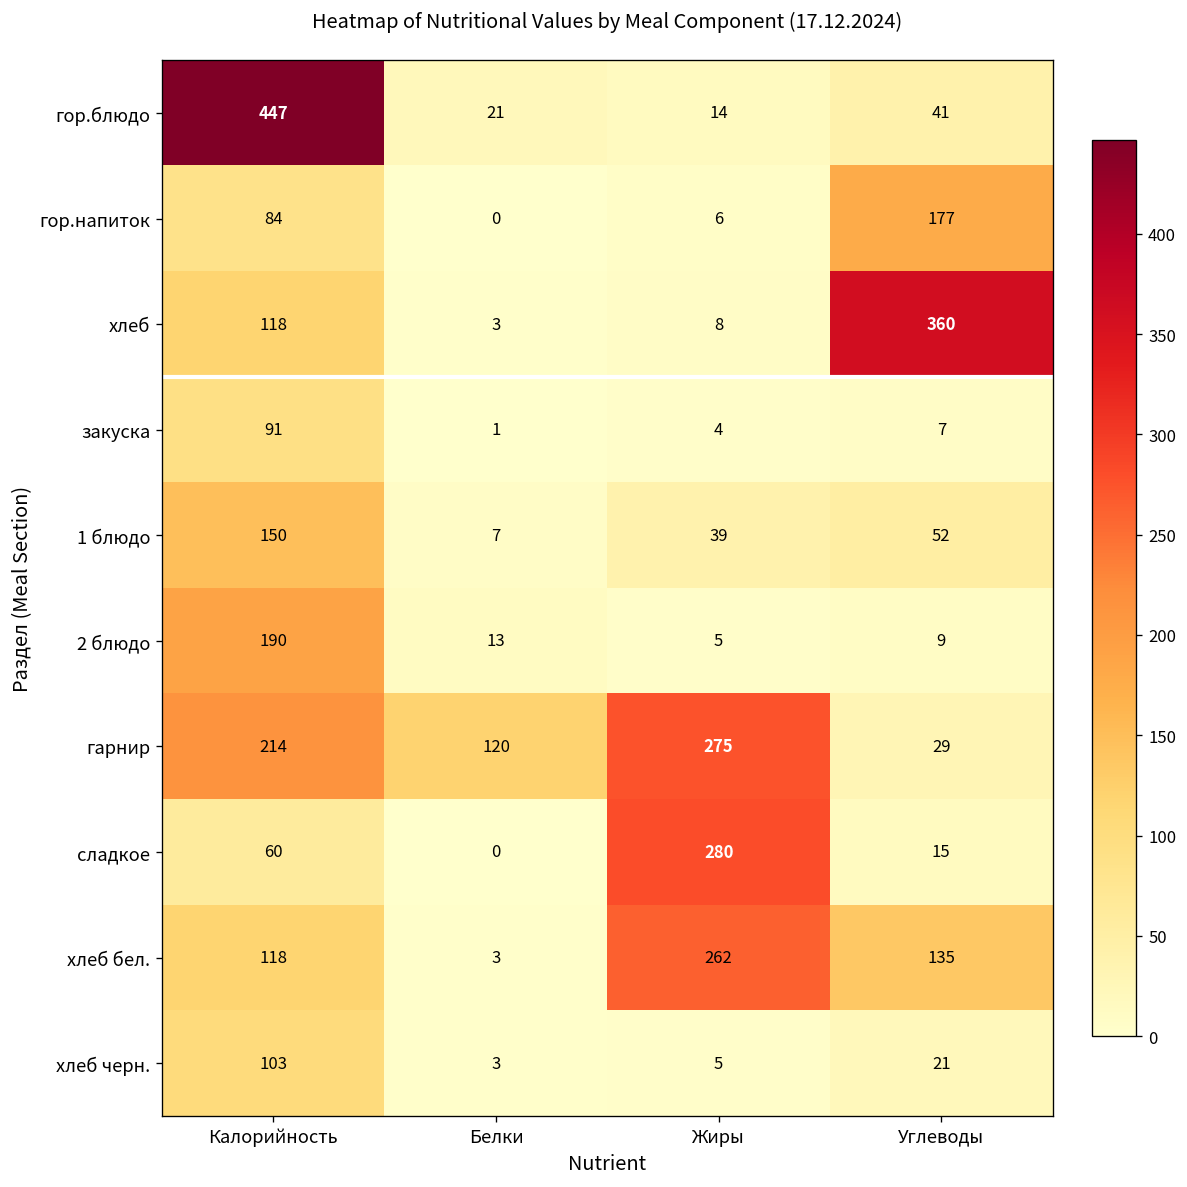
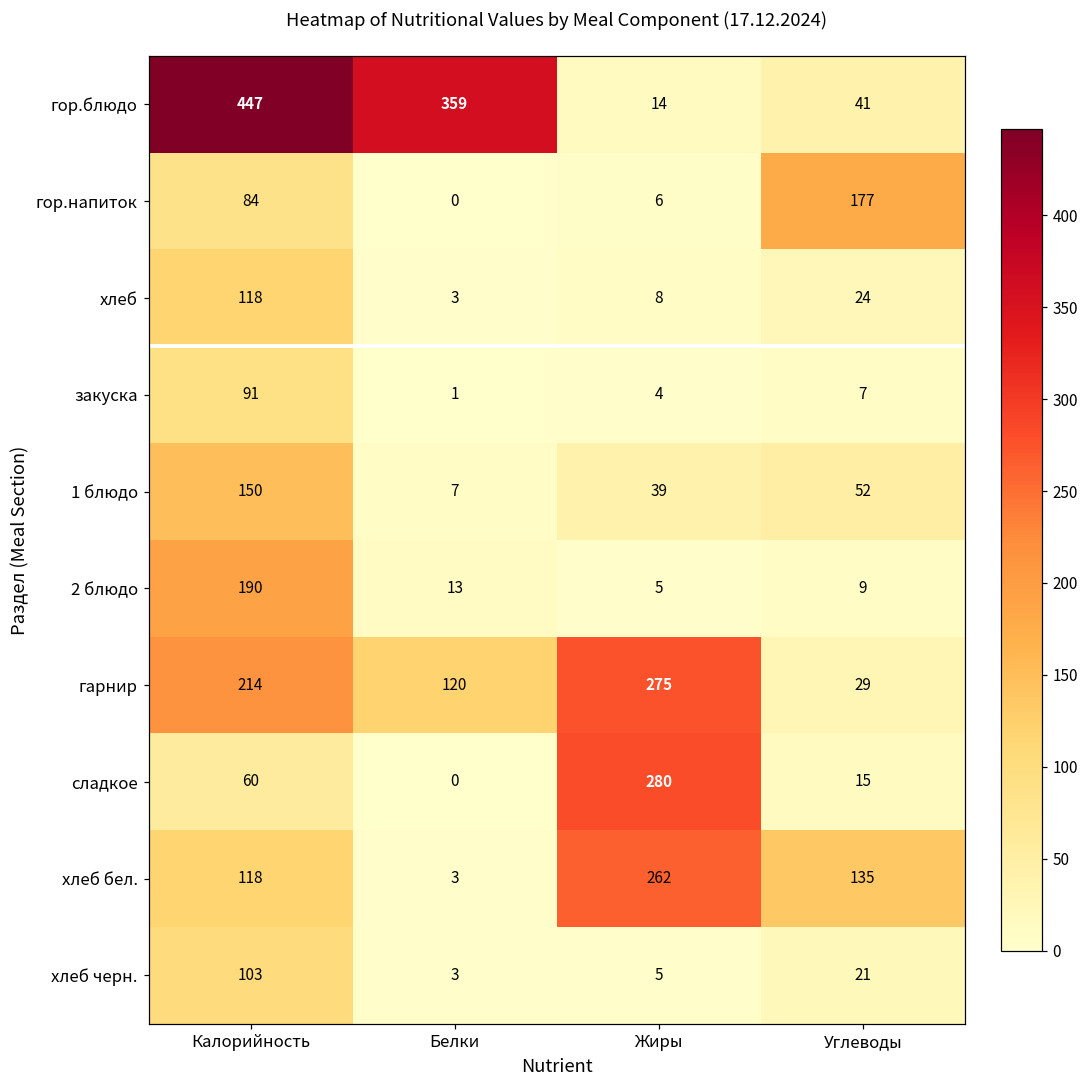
  {
    "гор.блюдо": {
      "Калорийность": 447,
-     "Белки": 21,
+     "Белки": 359,
      "Жиры": 14,
      "Углеводы": 41
    },
    "гор.напиток": {
      "Калорийность": 84,
      "Белки": 0,
      "Жиры": 6,
      "Углеводы": 177
    },
    "хлеб": {
      "Калорийность": 118,
      "Белки": 3,
      "Жиры": 8,
-     "Углеводы": 360
+     "Углеводы": 24
    },
    "закуска": {
      "Калорийность": 91,
      "Белки": 1,
      "Жиры": 4,
      "Углеводы": 7
    },
    "1 блюдо": {
      "Калорийность": 150,
      "Белки": 7,
      "Жиры": 39,
      "Углеводы": 52
    },
    "2 блюдо": {
      "Калорийность": 190,
      "Белки": 13,
      "Жиры": 5,
      "Углеводы": 9
    },
    "гарнир": {
      "Калорийность": 214,
      "Белки": 120,
      "Жиры": 275,
      "Углеводы": 29
    },
    "сладкое": {
      "Калорийность": 60,
      "Белки": 0,
      "Жиры": 280,
      "Углеводы": 15
    },
    "хлеб бел.": {
      "Калорийность": 118,
      "Белки": 3,
      "Жиры": 262,
      "Углеводы": 135
    },
    "хлеб черн.": {
      "Калорийность": 103,
      "Белки": 3,
      "Жиры": 5,
      "Углеводы": 21
    }
  }
